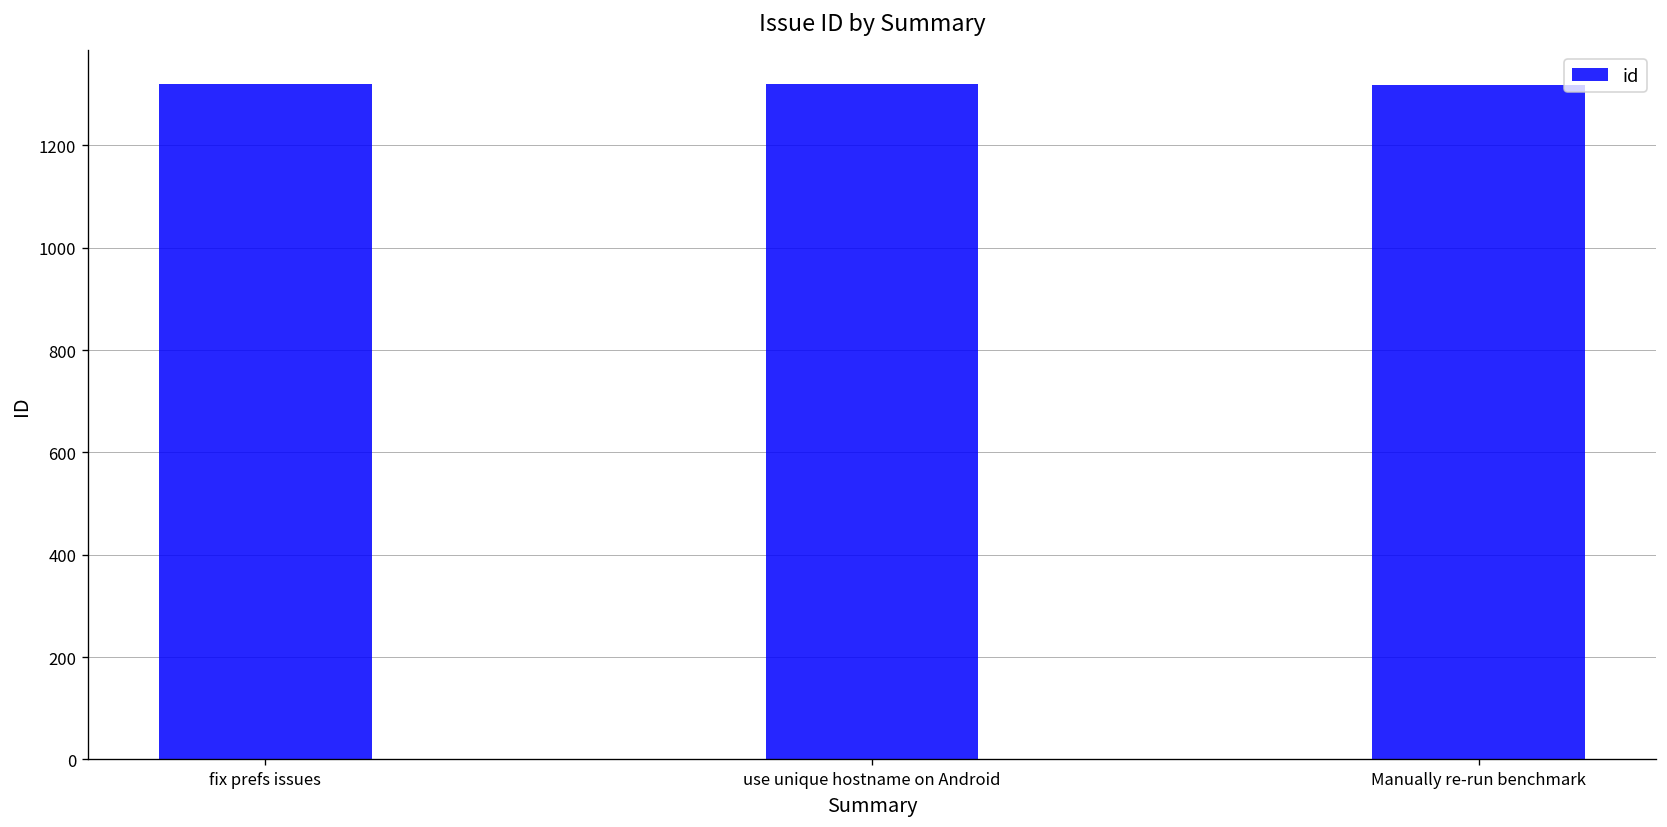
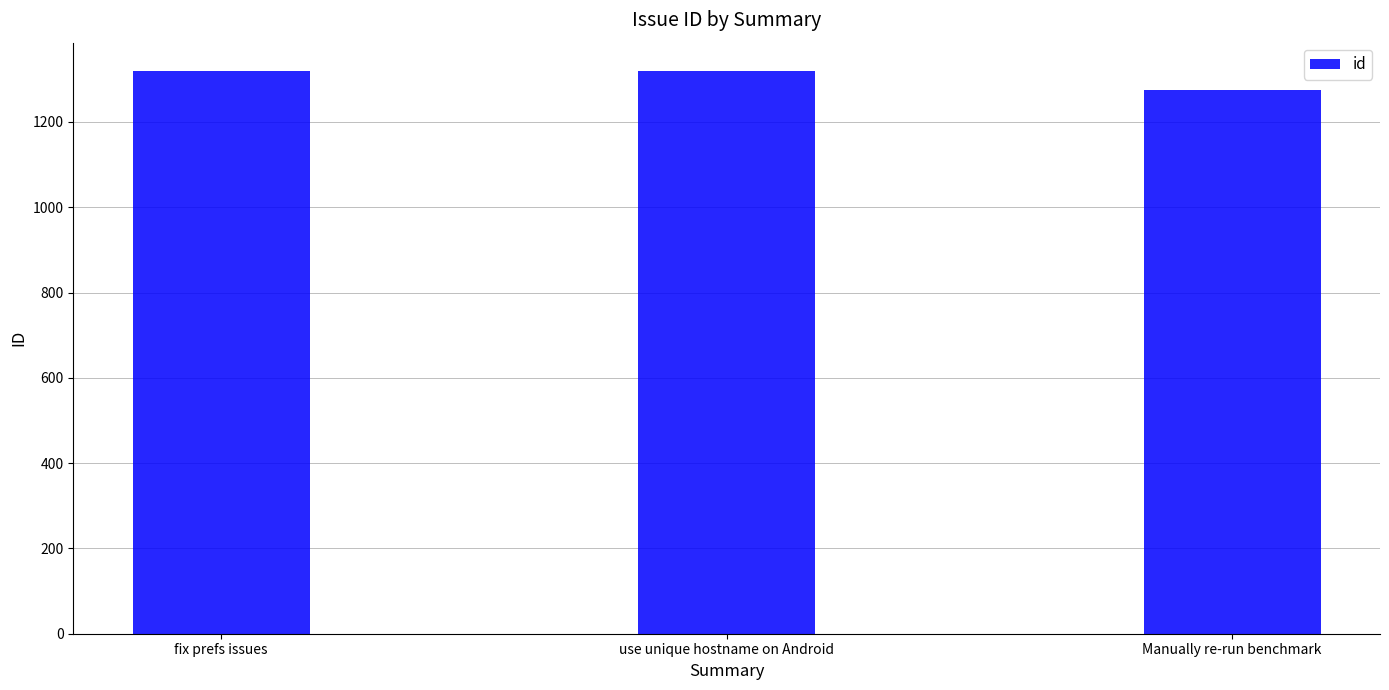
  {
    "fix prefs issues": 1320,
    "use unique hostname on Android": 1320,
-   "Manually re-run benchmark": 1320
+   "Manually re-run benchmark": 1280
  }
